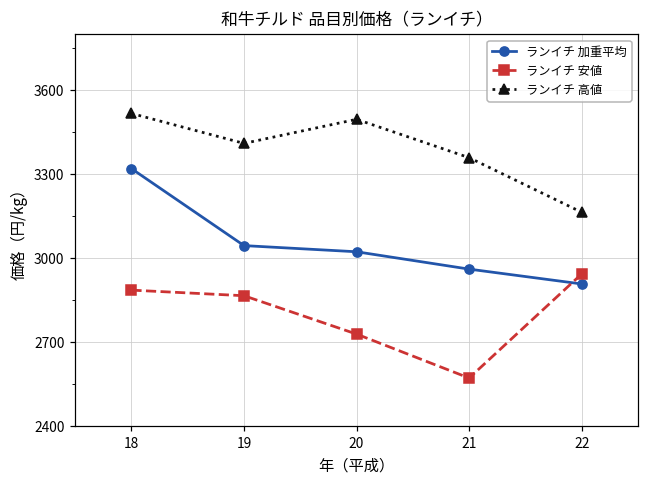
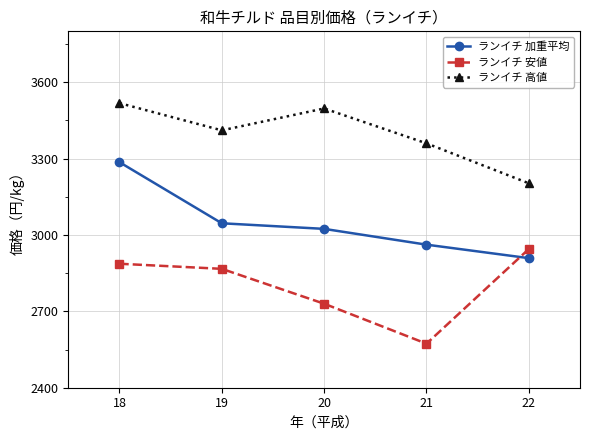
  {
    "ランイチ 加重平均": {
-     "18": 3320,
+     "18": 3290,
      "19": 3050,
      "20": 3020,
      "21": 2960,
      "22": 2910
    },
    "ランイチ 安値": {
      "18": 2890,
      "19": 2870,
      "20": 2730,
      "21": 2570,
      "22": 2950
    },
    "ランイチ 高値": {
      "18": 3520,
      "19": 3410,
      "20": 3500,
      "21": 3360,
-     "22": 3170
+     "22": 3200
    }
  }
